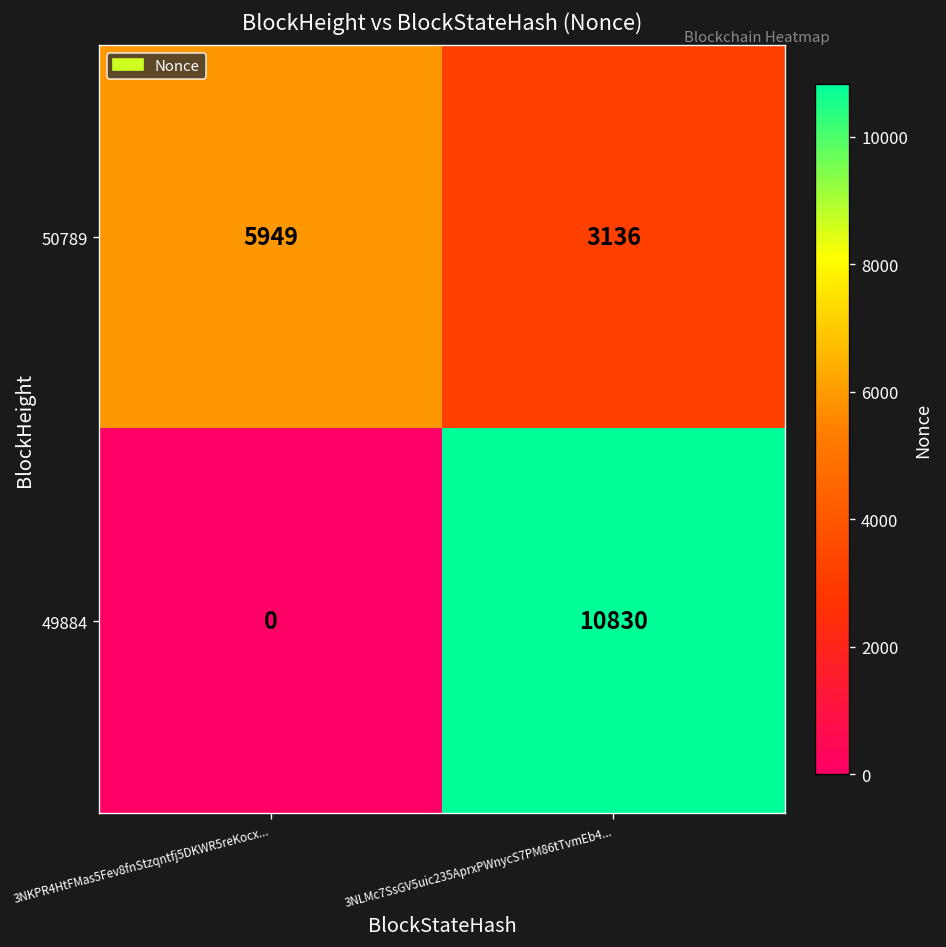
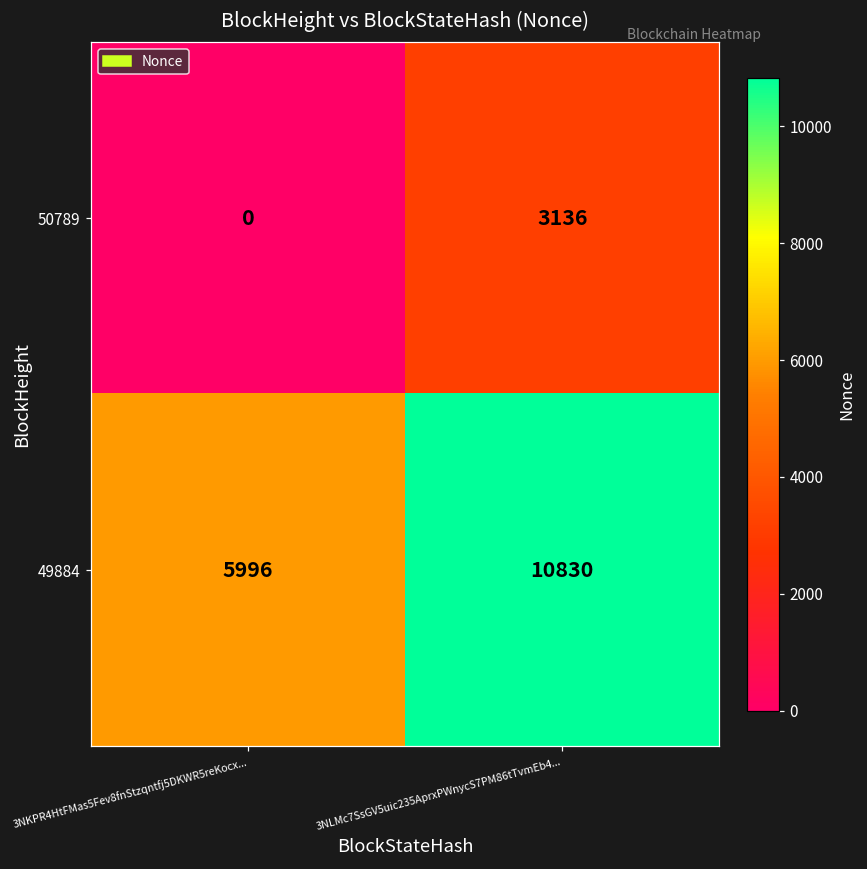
  {
    "50789": {
-     "3NKPR4HtFMas5Fev8fnStzqntfj5DKWR5reKocx...": 5949,
+     "3NKPR4HtFMas5Fev8fnStzqntfj5DKWR5reKocx...": 0,
      "3NLMc7SsGV5uic235AprxPWnycS7PM86tTvmEb4...": 3136
    },
    "49884": {
-     "3NKPR4HtFMas5Fev8fnStzqntfj5DKWR5reKocx...": 0,
+     "3NKPR4HtFMas5Fev8fnStzqntfj5DKWR5reKocx...": 5996,
      "3NLMc7SsGV5uic235AprxPWnycS7PM86tTvmEb4...": 10830
    }
  }
